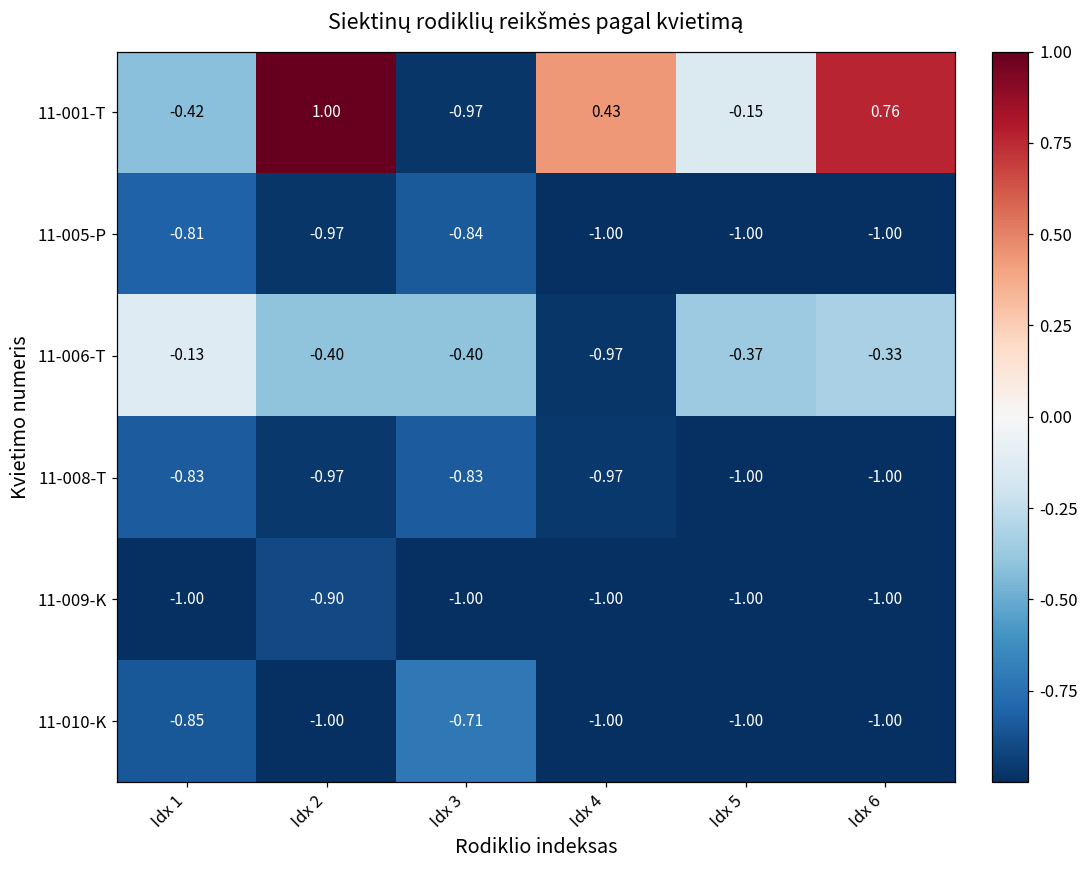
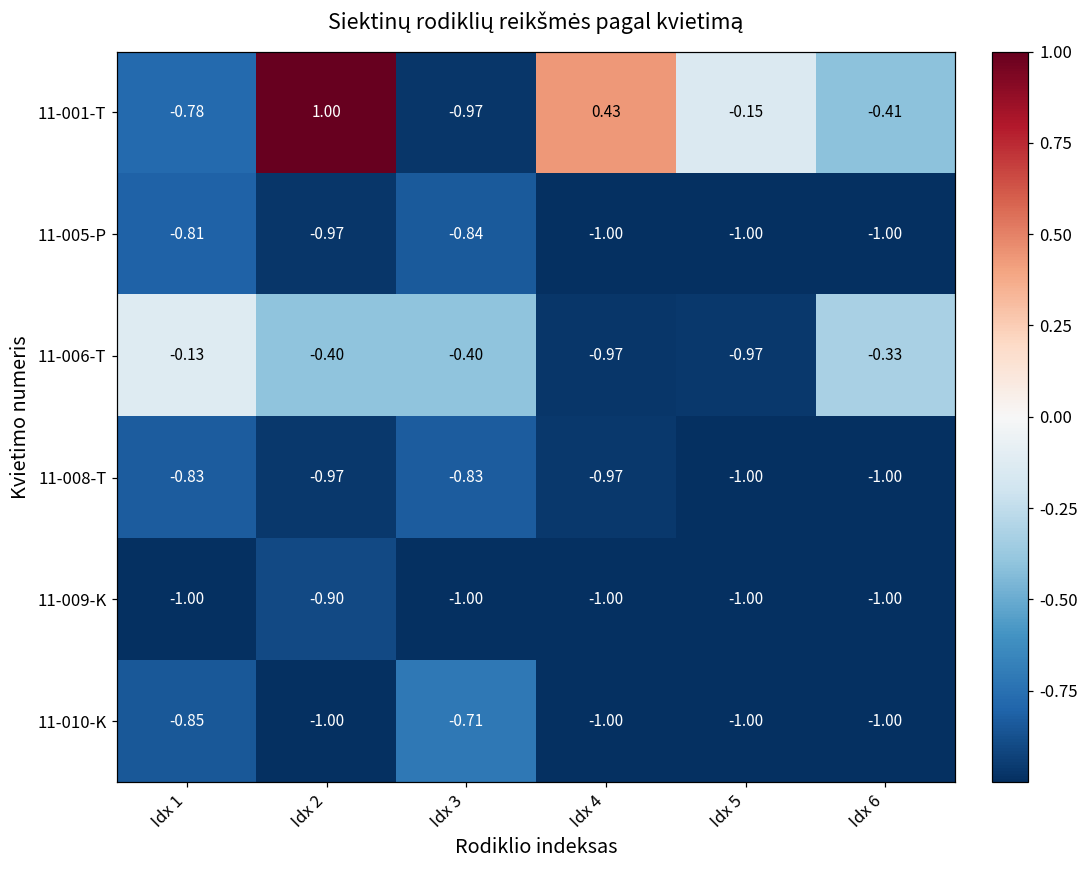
  {
    "11-001-T": {
-     "Idx 1": -0.42,
+     "Idx 1": -0.78,
      "Idx 2": 1.00,
      "Idx 3": -0.97,
      "Idx 4": 0.43,
      "Idx 5": -0.15,
-     "Idx 6": 0.76
+     "Idx 6": -0.41
    },
    "11-005-P": {
      "Idx 1": -0.81,
      "Idx 2": -0.97,
      "Idx 3": -0.84,
      "Idx 4": -1.00,
      "Idx 5": -1.00,
      "Idx 6": -1.00
    },
    "11-006-T": {
      "Idx 1": -0.13,
      "Idx 2": -0.40,
      "Idx 3": -0.40,
      "Idx 4": -0.97,
-     "Idx 5": -0.37,
+     "Idx 5": -0.97,
      "Idx 6": -0.33
    },
    "11-008-T": {
      "Idx 1": -0.83,
      "Idx 2": -0.97,
      "Idx 3": -0.83,
      "Idx 4": -0.97,
      "Idx 5": -1.00,
      "Idx 6": -1.00
    },
    "11-009-K": {
      "Idx 1": -1.00,
      "Idx 2": -0.90,
      "Idx 3": -1.00,
      "Idx 4": -1.00,
      "Idx 5": -1.00,
      "Idx 6": -1.00
    },
    "11-010-K": {
      "Idx 1": -0.85,
      "Idx 2": -1.00,
      "Idx 3": -0.71,
      "Idx 4": -1.00,
      "Idx 5": -1.00,
      "Idx 6": -1.00
    }
  }
